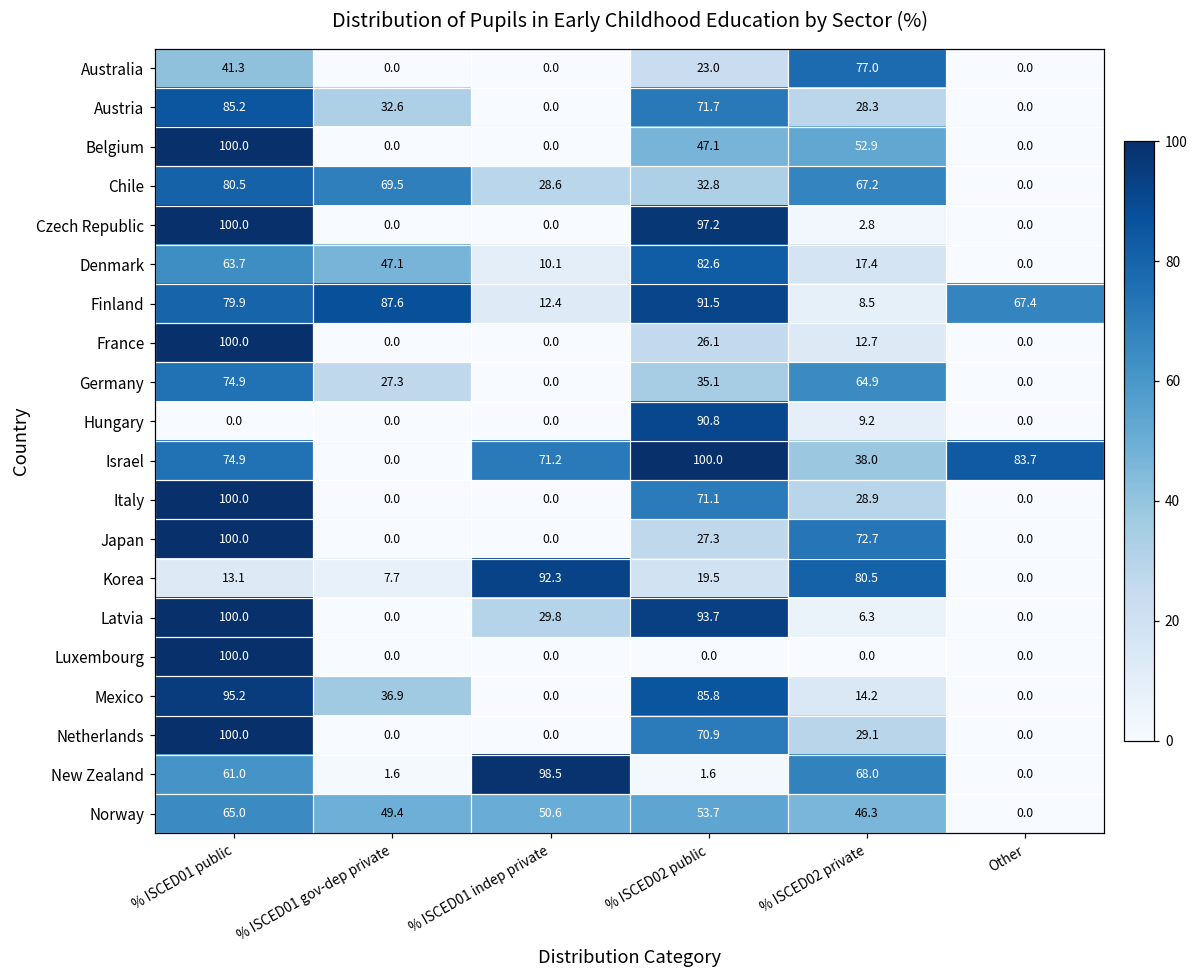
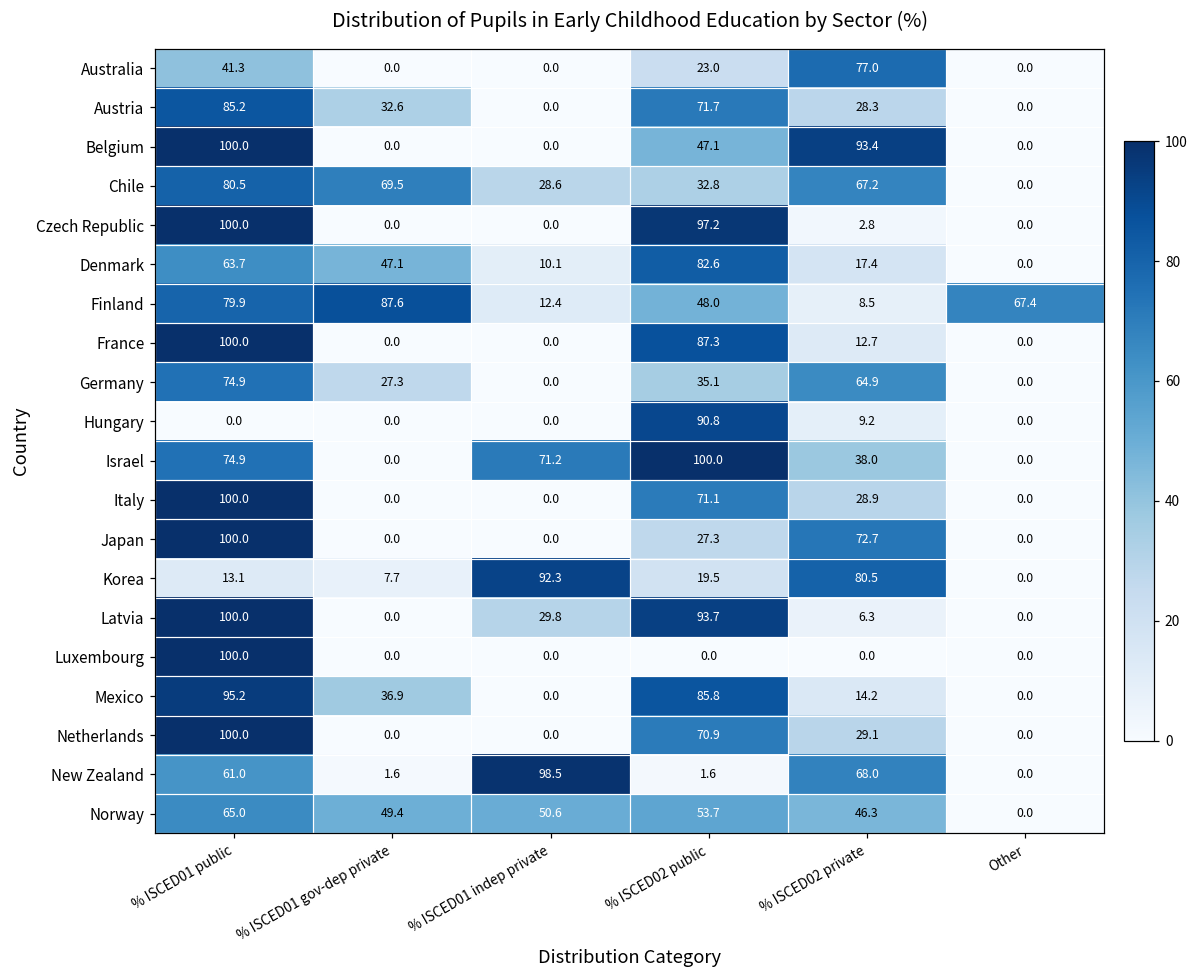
  {
    "Australia": {
      "% ISCED01 public": 41.3,
      "% ISCED01 gov-dep private": 0.0,
      "% ISCED01 indep private": 0.0,
      "% ISCED02 public": 23.0,
      "% ISCED02 private": 77.0,
      "Other": 0.0
    },
    "Austria": {
      "% ISCED01 public": 85.2,
      "% ISCED01 gov-dep private": 32.6,
      "% ISCED01 indep private": 0.0,
      "% ISCED02 public": 71.7,
      "% ISCED02 private": 28.3,
      "Other": 0.0
    },
    "Belgium": {
      "% ISCED01 public": 100.0,
      "% ISCED01 gov-dep private": 0.0,
      "% ISCED01 indep private": 0.0,
      "% ISCED02 public": 47.1,
-     "% ISCED02 private": 52.9,
+     "% ISCED02 private": 93.4,
      "Other": 0.0
    },
    "Chile": {
      "% ISCED01 public": 80.5,
      "% ISCED01 gov-dep private": 69.5,
      "% ISCED01 indep private": 28.6,
      "% ISCED02 public": 32.8,
      "% ISCED02 private": 67.2,
      "Other": 0.0
    },
    "Czech Republic": {
      "% ISCED01 public": 100.0,
      "% ISCED01 gov-dep private": 0.0,
      "% ISCED01 indep private": 0.0,
      "% ISCED02 public": 97.2,
      "% ISCED02 private": 2.8,
      "Other": 0.0
    },
    "Denmark": {
      "% ISCED01 public": 63.7,
      "% ISCED01 gov-dep private": 47.1,
      "% ISCED01 indep private": 10.1,
      "% ISCED02 public": 82.6,
      "% ISCED02 private": 17.4,
      "Other": 0.0
    },
    "Finland": {
      "% ISCED01 public": 79.9,
      "% ISCED01 gov-dep private": 87.6,
      "% ISCED01 indep private": 12.4,
-     "% ISCED02 public": 91.5,
+     "% ISCED02 public": 48.0,
      "% ISCED02 private": 8.5,
      "Other": 67.4
    },
    "France": {
      "% ISCED01 public": 100.0,
      "% ISCED01 gov-dep private": 0.0,
      "% ISCED01 indep private": 0.0,
-     "% ISCED02 public": 26.1,
+     "% ISCED02 public": 87.3,
      "% ISCED02 private": 12.7,
      "Other": 0.0
    },
    "Germany": {
      "% ISCED01 public": 74.9,
      "% ISCED01 gov-dep private": 27.3,
      "% ISCED01 indep private": 0.0,
      "% ISCED02 public": 35.1,
      "% ISCED02 private": 64.9,
      "Other": 0.0
    },
    "Hungary": {
      "% ISCED01 public": 0.0,
      "% ISCED01 gov-dep private": 0.0,
      "% ISCED01 indep private": 0.0,
      "% ISCED02 public": 90.8,
      "% ISCED02 private": 9.2,
      "Other": 0.0
    },
    "Israel": {
      "% ISCED01 public": 74.9,
      "% ISCED01 gov-dep private": 0.0,
      "% ISCED01 indep private": 71.2,
      "% ISCED02 public": 100.0,
      "% ISCED02 private": 38.0,
-     "Other": 83.7
+     "Other": 0.0
    },
    "Italy": {
      "% ISCED01 public": 100.0,
      "% ISCED01 gov-dep private": 0.0,
      "% ISCED01 indep private": 0.0,
      "% ISCED02 public": 71.1,
      "% ISCED02 private": 28.9,
      "Other": 0.0
    },
    "Japan": {
      "% ISCED01 public": 100.0,
      "% ISCED01 gov-dep private": 0.0,
      "% ISCED01 indep private": 0.0,
      "% ISCED02 public": 27.3,
      "% ISCED02 private": 72.7,
      "Other": 0.0
    },
    "Korea": {
      "% ISCED01 public": 13.1,
      "% ISCED01 gov-dep private": 7.7,
      "% ISCED01 indep private": 92.3,
      "% ISCED02 public": 19.5,
      "% ISCED02 private": 80.5,
      "Other": 0.0
    },
    "Latvia": {
      "% ISCED01 public": 100.0,
      "% ISCED01 gov-dep private": 0.0,
      "% ISCED01 indep private": 29.8,
      "% ISCED02 public": 93.7,
      "% ISCED02 private": 6.3,
      "Other": 0.0
    },
    "Luxembourg": {
      "% ISCED01 public": 100.0,
      "% ISCED01 gov-dep private": 0.0,
      "% ISCED01 indep private": 0.0,
      "% ISCED02 public": 0.0,
      "% ISCED02 private": 0.0,
      "Other": 0.0
    },
    "Mexico": {
      "% ISCED01 public": 95.2,
      "% ISCED01 gov-dep private": 36.9,
      "% ISCED01 indep private": 0.0,
      "% ISCED02 public": 85.8,
      "% ISCED02 private": 14.2,
      "Other": 0.0
    },
    "Netherlands": {
      "% ISCED01 public": 100.0,
      "% ISCED01 gov-dep private": 0.0,
      "% ISCED01 indep private": 0.0,
      "% ISCED02 public": 70.9,
      "% ISCED02 private": 29.1,
      "Other": 0.0
    },
    "New Zealand": {
      "% ISCED01 public": 61.0,
      "% ISCED01 gov-dep private": 1.6,
      "% ISCED01 indep private": 98.5,
      "% ISCED02 public": 1.6,
      "% ISCED02 private": 68.0,
      "Other": 0.0
    },
    "Norway": {
      "% ISCED01 public": 65.0,
      "% ISCED01 gov-dep private": 49.4,
      "% ISCED01 indep private": 50.6,
      "% ISCED02 public": 53.7,
      "% ISCED02 private": 46.3,
      "Other": 0.0
    }
  }
